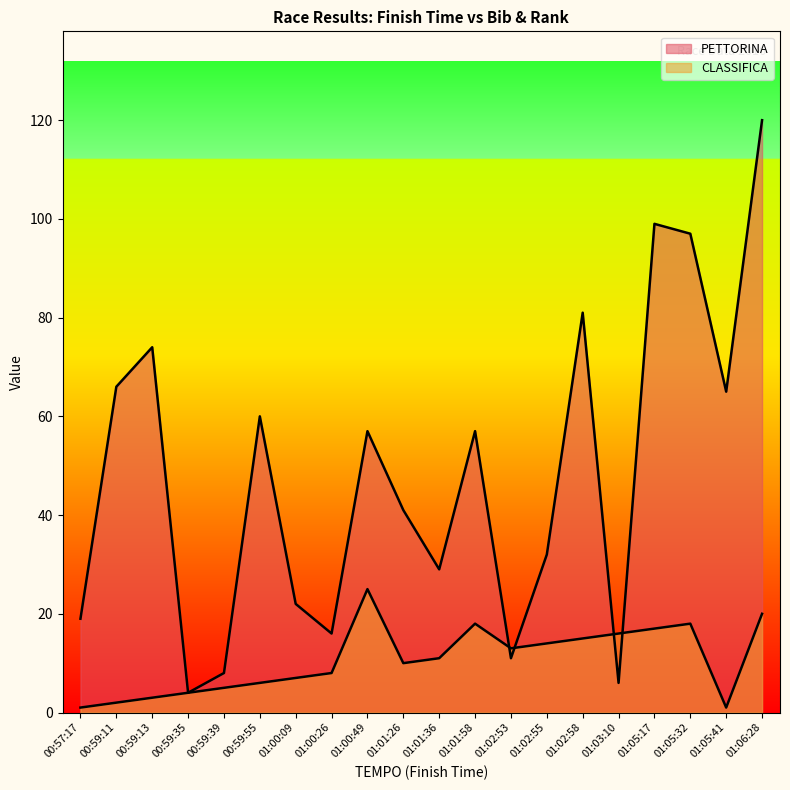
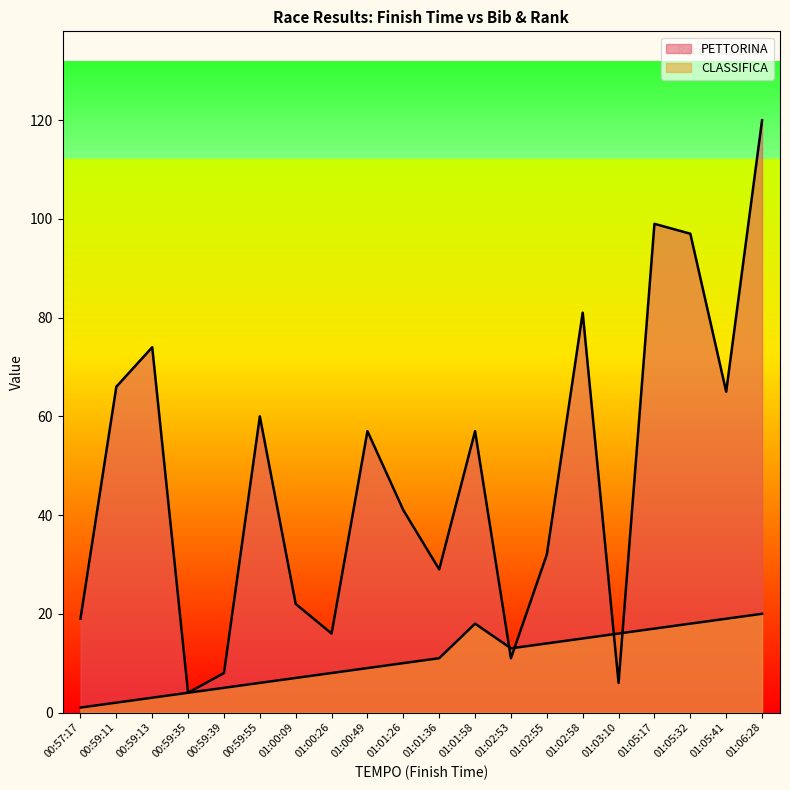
  {
    "PETTORINA": {
      "00:57:17": 19,
      "00:59:11": 66,
      "00:59:13": 74,
      "00:59:39": 8,
      "00:59:55": 60,
      "01:00:09": 22,
      "01:00:26": 16,
      "01:00:49": 57,
      "01:01:26": 41,
      "01:01:36": 29,
      "01:01:58": 57,
      "01:02:53": 11,
      "01:02:55": 32,
      "01:02:58": 81,
      "01:03:10": 6,
      "01:05:17": 99,
      "01:05:32": 97,
      "01:05:41": 65,
      "01:06:28": 120
    },
    "CLASSIFICA": {
      "00:57:17": 1,
      "00:59:11": 2,
      "00:59:13": 3,
      "00:59:39": 5,
      "00:59:55": 6,
      "01:00:09": 7,
      "01:00:26": 8,
-     "01:00:49": 25,
+     "01:00:49": 9,
      "01:01:26": 10,
      "01:01:36": 11,
      "01:01:58": 18,
      "01:02:53": 13,
      "01:02:55": 14,
      "01:02:58": 15,
      "01:03:10": 16,
      "01:05:17": 17,
      "01:05:32": 18,
-     "01:05:41": 1,
+     "01:05:41": 19,
      "01:06:28": 20
    }
  }
